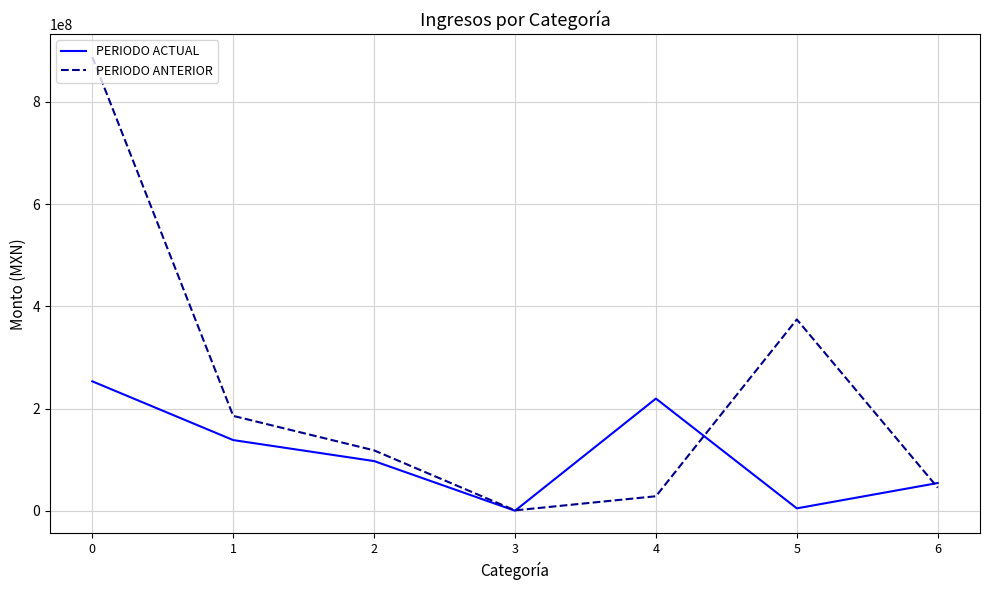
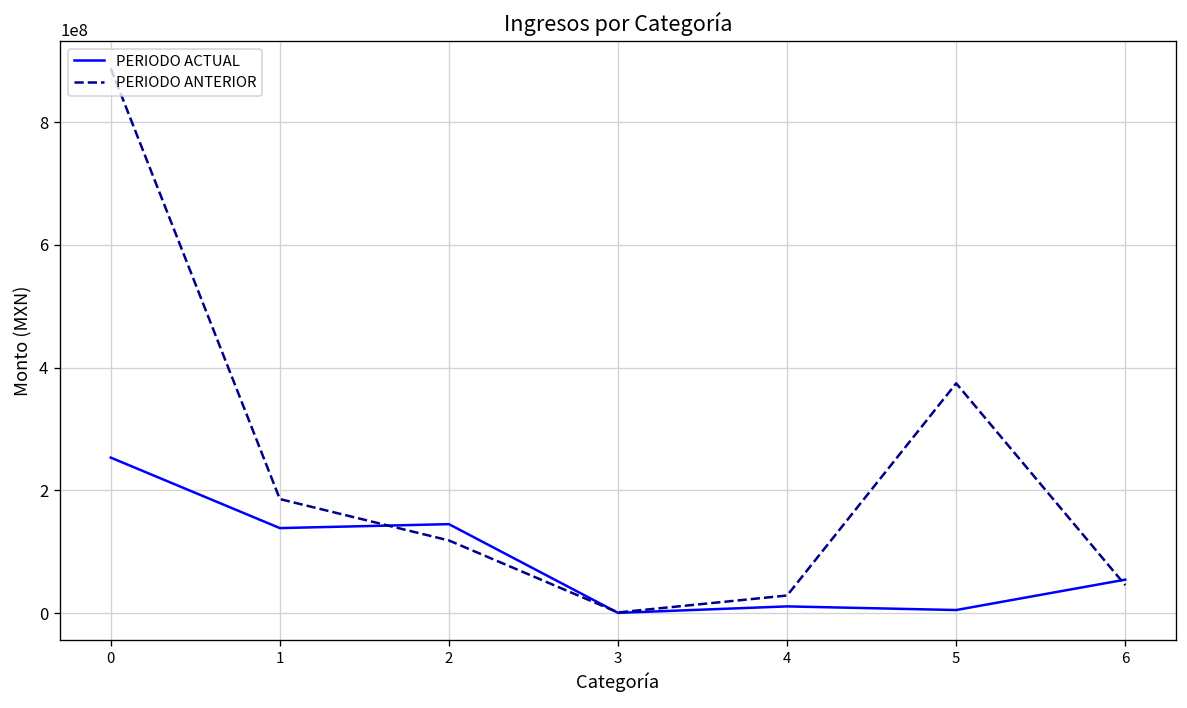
  {
    "PERIODO ACTUAL": {
      "0": 250000000,
      "1": 140000000,
-     "2": 100000000,
-     "4": 220000000,
+     "2": 140000000,
+     "4": 10000000,
      "5": 10000000,
      "6": 50000000
    },
    "PERIODO ANTERIOR": {
      "1": 190000000,
      "2": 120000000,
      "4": 30000000,
      "5": 370000000,
      "6": 50000000
    }
  }
